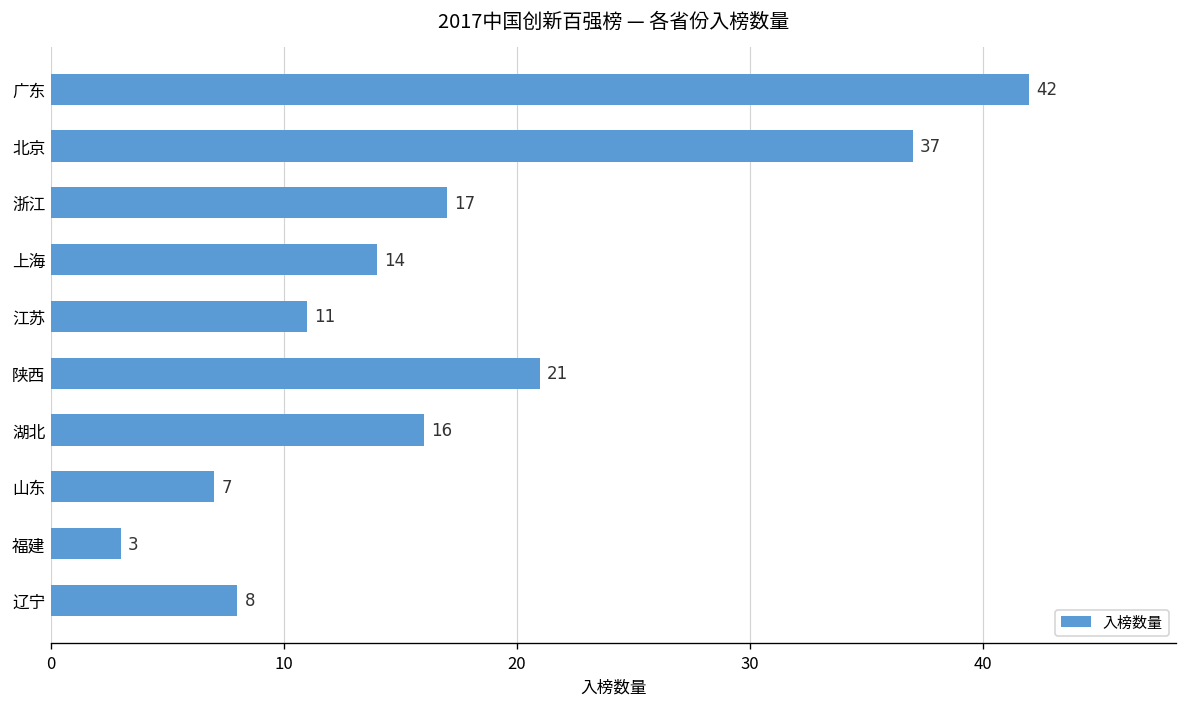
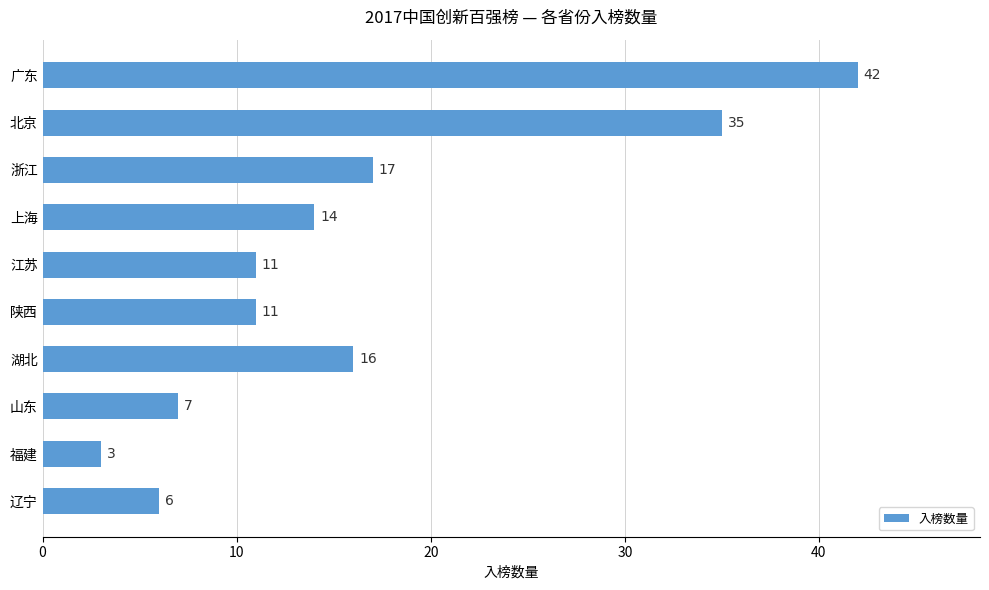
  {
    "广东": 42,
-   "北京": 37,
+   "北京": 35,
    "浙江": 17,
    "上海": 14,
    "江苏": 11,
-   "陕西": 21,
+   "陕西": 11,
    "湖北": 16,
    "山东": 7,
    "福建": 3,
-   "辽宁": 8
+   "辽宁": 6
  }
